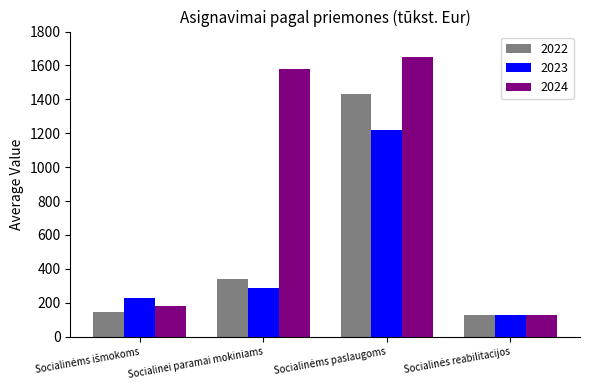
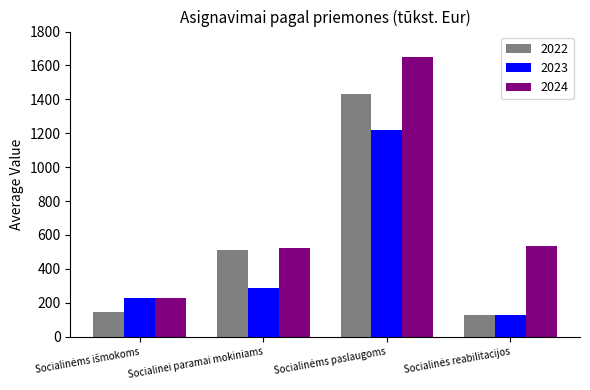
  {
    "2022": {
      "Socialinėms išmokoms": 140,
-     "Socialinei paramai mokiniams": 340,
+     "Socialinei paramai mokiniams": 510,
      "Socialinėms paslaugoms": 1430,
      "Socialinės reabilitacijos": 130
    },
    "2023": {
      "Socialinėms išmokoms": 230,
      "Socialinei paramai mokiniams": 290,
      "Socialinėms paslaugoms": 1220,
      "Socialinės reabilitacijos": 130
    },
    "2024": {
-     "Socialinėms išmokoms": 180,
-     "Socialinei paramai mokiniams": 1580,
+     "Socialinėms išmokoms": 230,
+     "Socialinei paramai mokiniams": 520,
      "Socialinėms paslaugoms": 1650,
-     "Socialinės reabilitacijos": 130
+     "Socialinės reabilitacijos": 530
    }
  }
